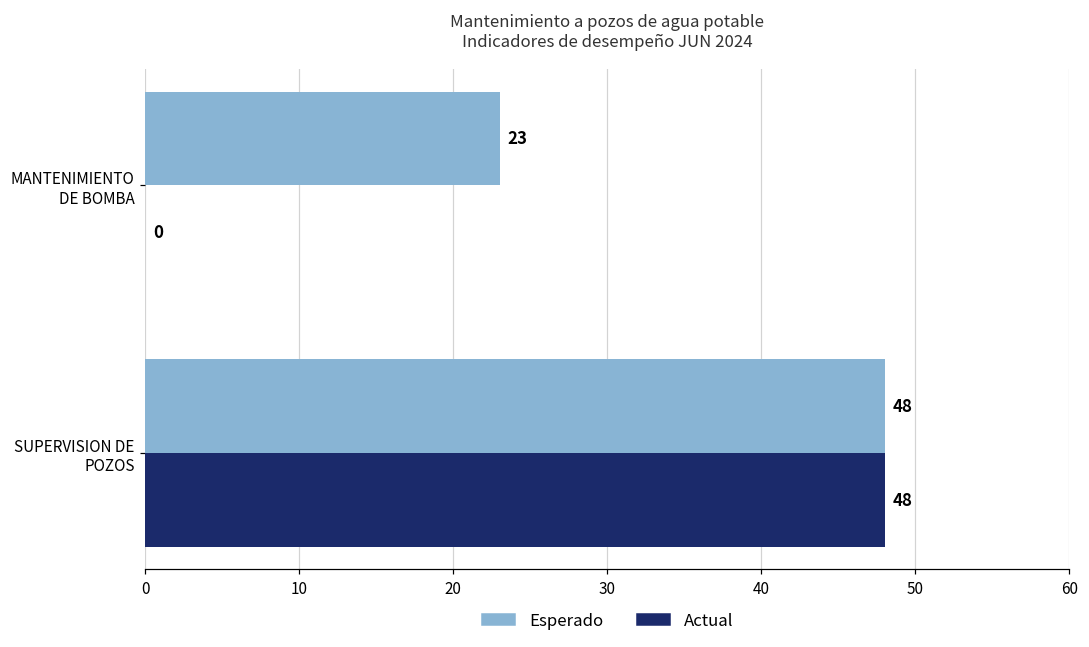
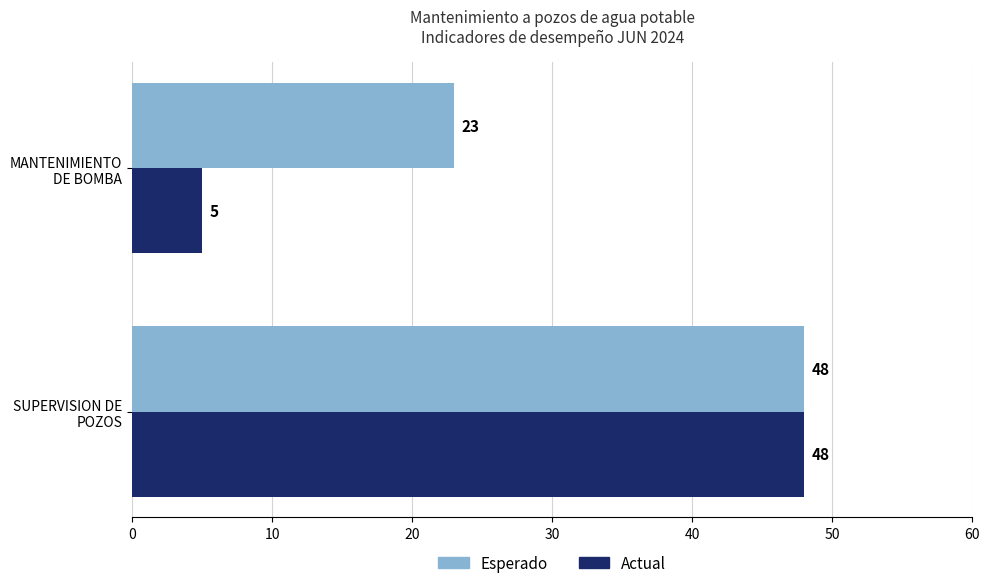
  {
    "Esperado": {
      "MANTENIMIENTO DE BOMBA": 23,
      "SUPERVISION DE POZOS": 48
    },
    "Actual": {
-     "MANTENIMIENTO DE BOMBA": 0,
+     "MANTENIMIENTO DE BOMBA": 5,
      "SUPERVISION DE POZOS": 48
    }
  }
